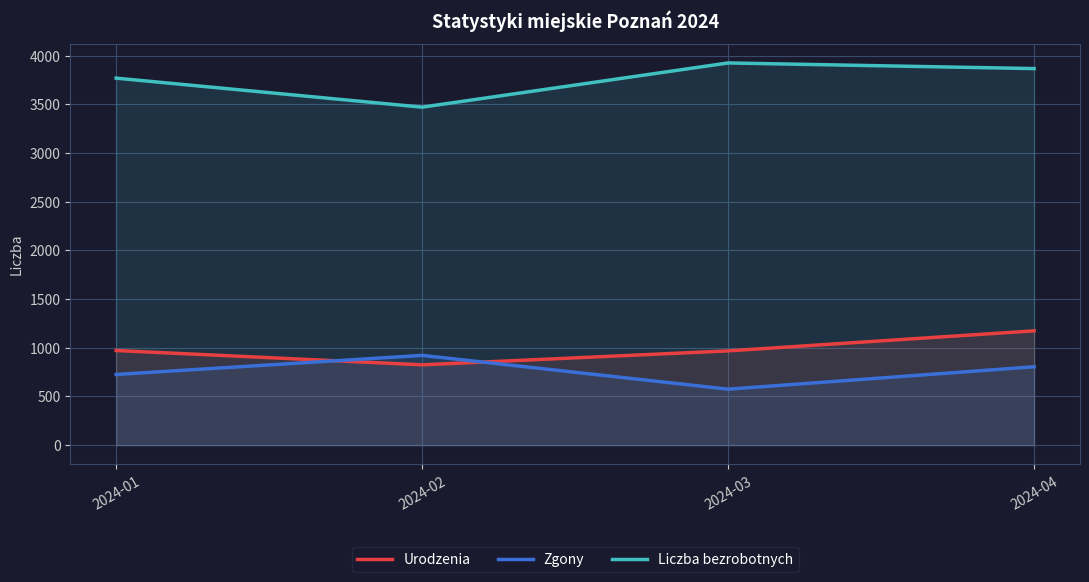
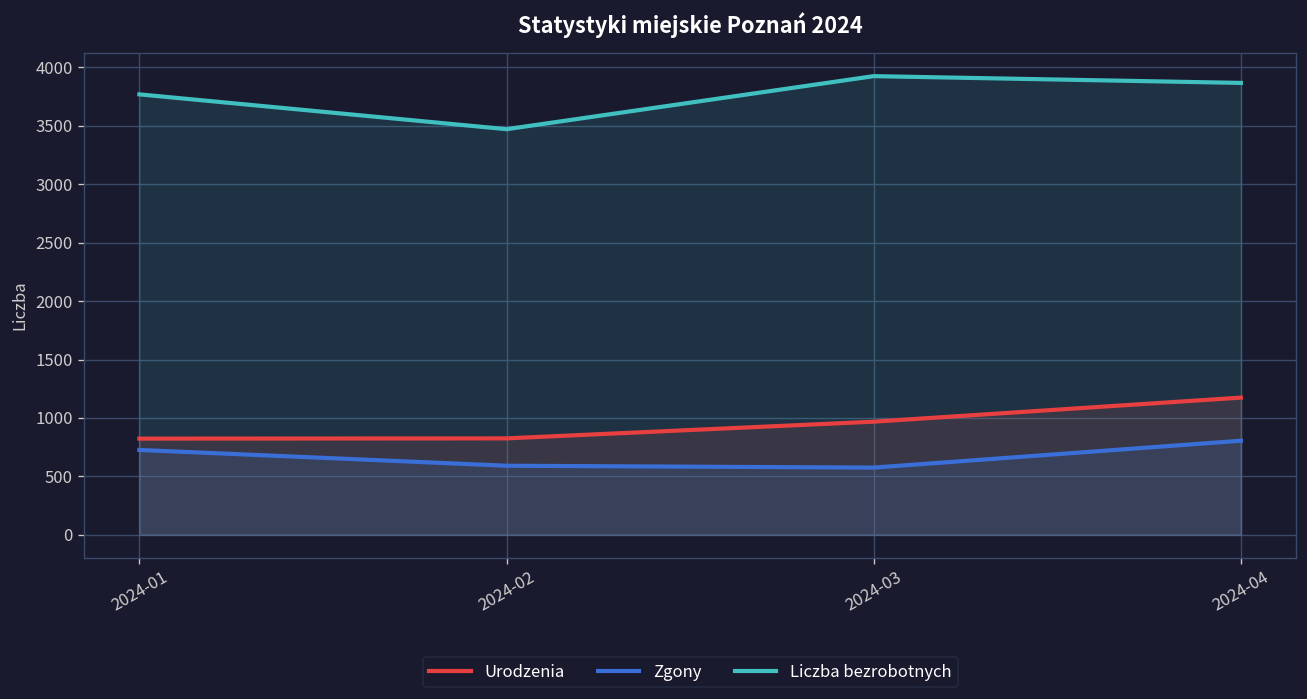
  {
    "Urodzenia": {
-     "2024-01": 1000,
+     "2024-01": 800,
      "2024-02": 800,
      "2024-03": 1000,
      "2024-04": 1200
    },
    "Zgony": {
      "2024-01": 700,
-     "2024-02": 900,
+     "2024-02": 600,
      "2024-03": 600,
      "2024-04": 800
    },
    "Liczba bezrobotnych": {
      "2024-01": 3800,
      "2024-02": 3500,
      "2024-03": 3900,
      "2024-04": 3900
    }
  }
